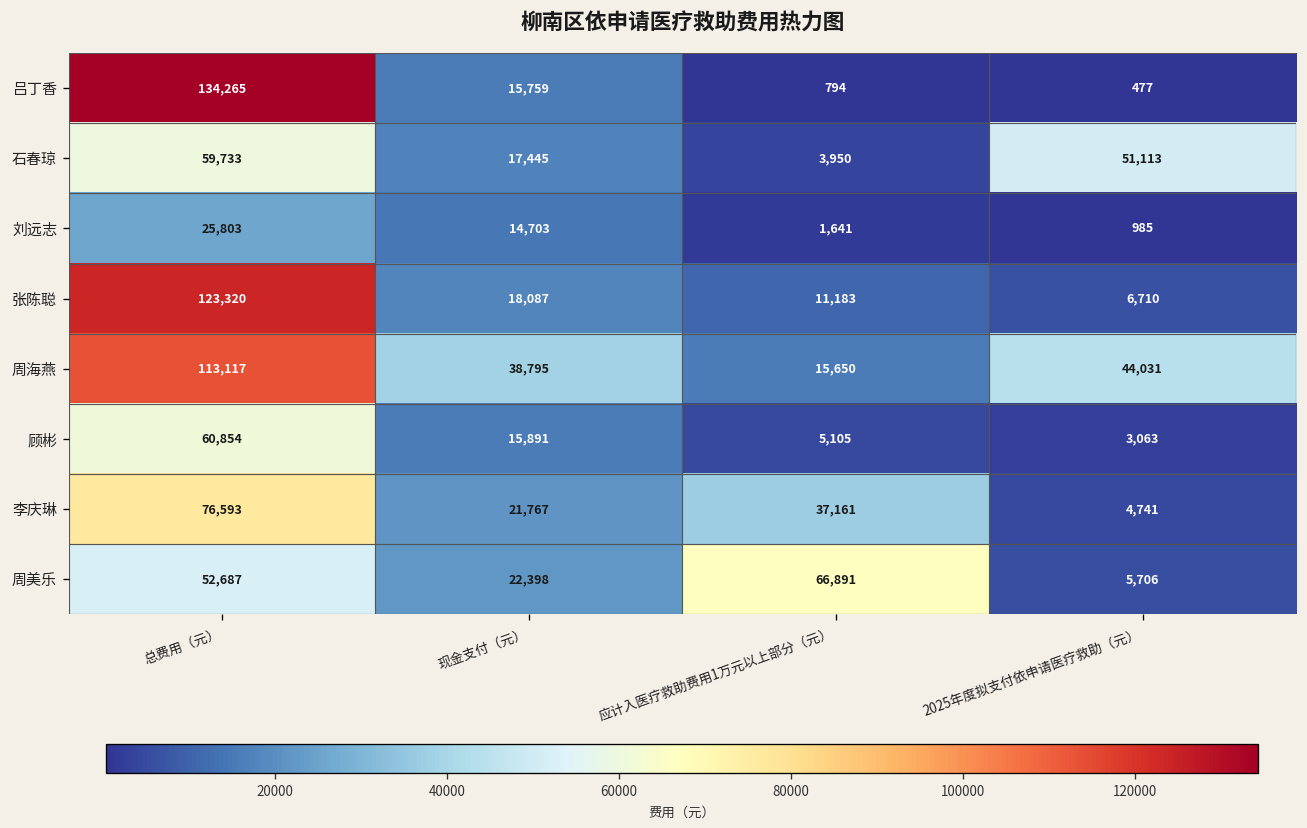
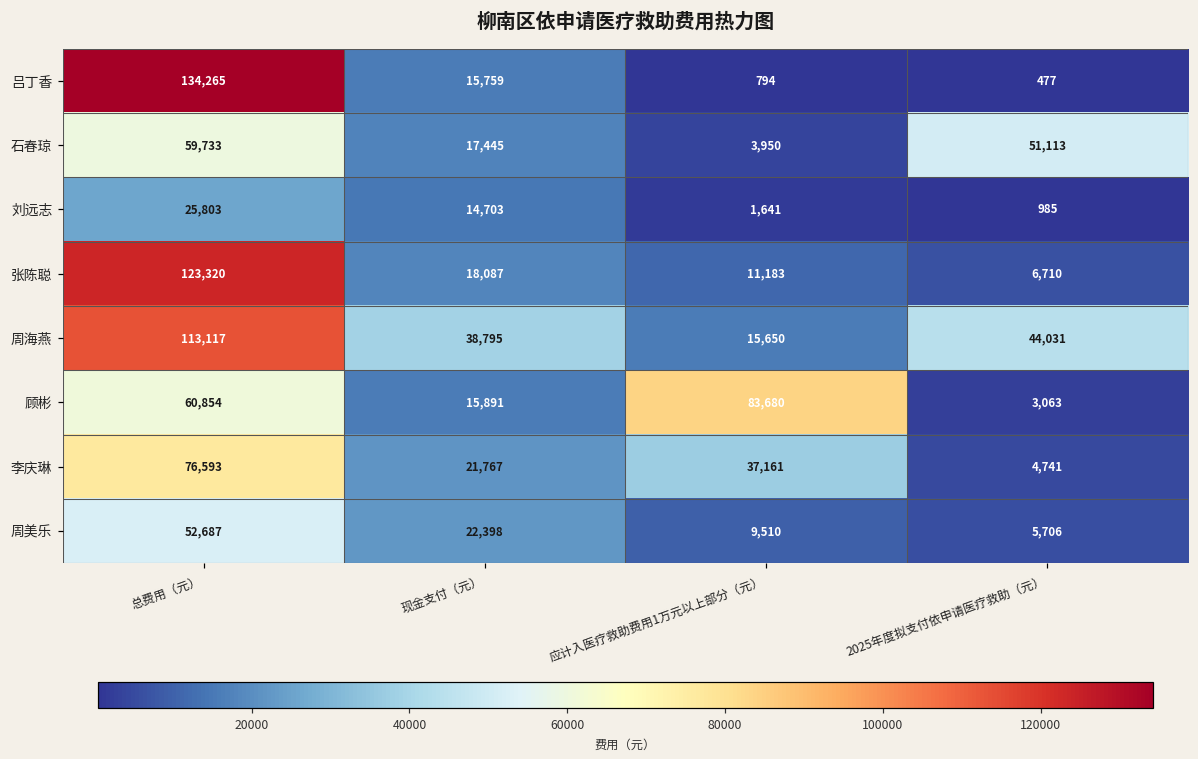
  {
    "吕丁香": {
      "总费用（元）": "134,265",
      "现金支付（元）": "15,759",
      "应计入医疗救助费用1万元以上部分（元）": "794",
      "2025年度拟支付依申请医疗救助（元）": "477"
    },
    "石春琼": {
      "总费用（元）": "59,733",
      "现金支付（元）": "17,445",
      "应计入医疗救助费用1万元以上部分（元）": "3,950",
      "2025年度拟支付依申请医疗救助（元）": "51,113"
    },
    "刘远志": {
      "总费用（元）": "25,803",
      "现金支付（元）": "14,703",
      "应计入医疗救助费用1万元以上部分（元）": "1,641",
      "2025年度拟支付依申请医疗救助（元）": "985"
    },
    "张陈聪": {
      "总费用（元）": "123,320",
      "现金支付（元）": "18,087",
      "应计入医疗救助费用1万元以上部分（元）": "11,183",
      "2025年度拟支付依申请医疗救助（元）": "6,710"
    },
    "周海燕": {
      "总费用（元）": "113,117",
      "现金支付（元）": "38,795",
      "应计入医疗救助费用1万元以上部分（元）": "15,650",
      "2025年度拟支付依申请医疗救助（元）": "44,031"
    },
    "顾彬": {
      "总费用（元）": "60,854",
      "现金支付（元）": "15,891",
-     "应计入医疗救助费用1万元以上部分（元）": "5,105",
+     "应计入医疗救助费用1万元以上部分（元）": "83,680",
      "2025年度拟支付依申请医疗救助（元）": "3,063"
    },
    "李庆琳": {
      "总费用（元）": "76,593",
      "现金支付（元）": "21,767",
      "应计入医疗救助费用1万元以上部分（元）": "37,161",
      "2025年度拟支付依申请医疗救助（元）": "4,741"
    },
    "周美乐": {
      "总费用（元）": "52,687",
      "现金支付（元）": "22,398",
-     "应计入医疗救助费用1万元以上部分（元）": "66,891",
+     "应计入医疗救助费用1万元以上部分（元）": "9,510",
      "2025年度拟支付依申请医疗救助（元）": "5,706"
    }
  }
